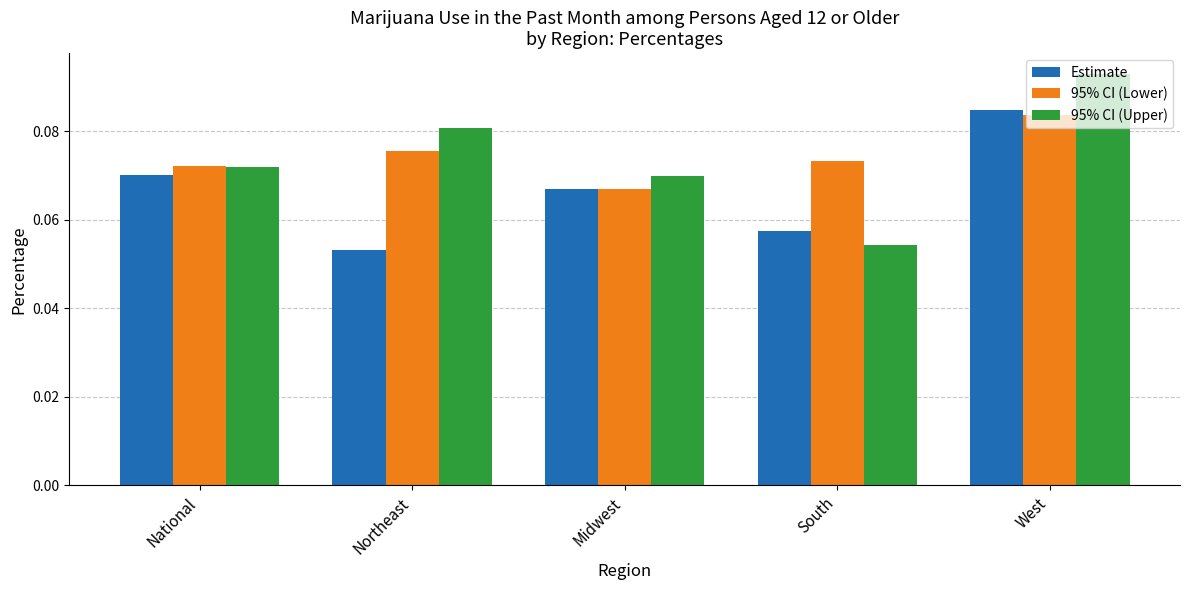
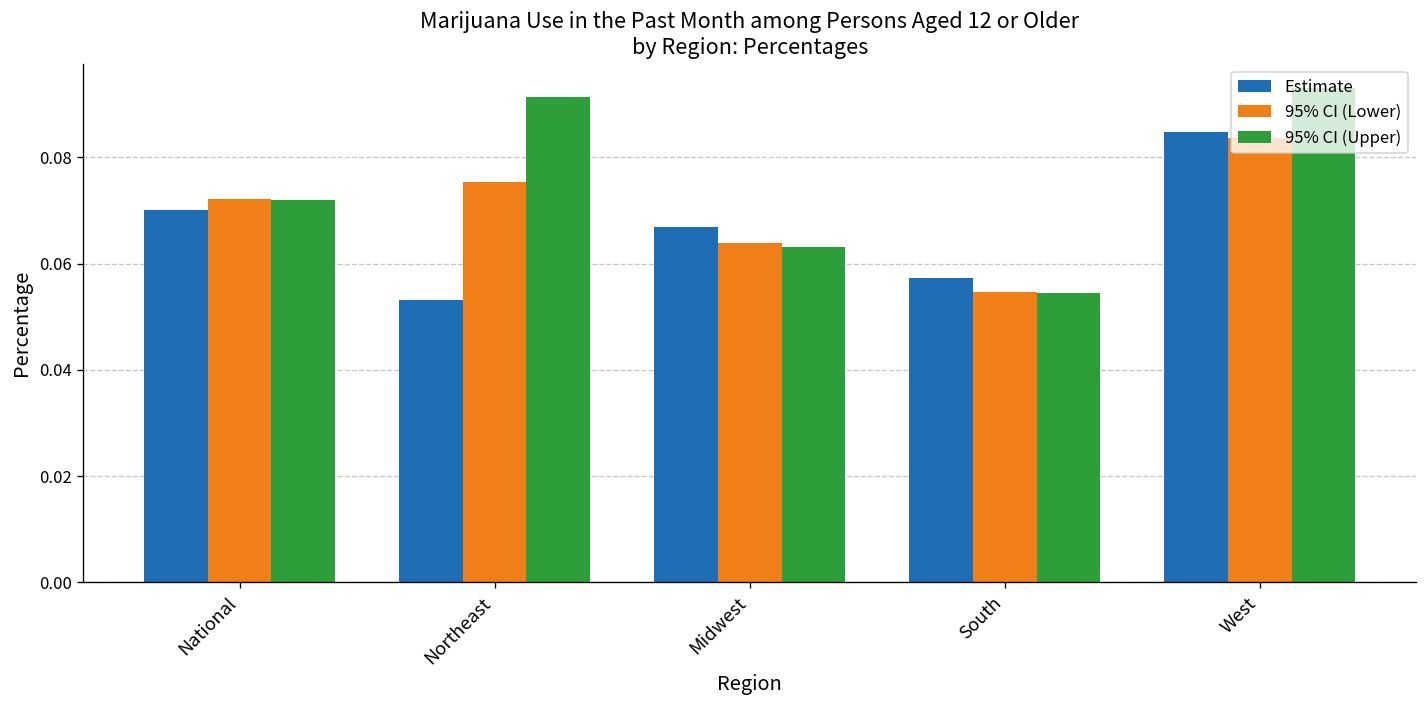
  {
    "Estimate": {
      "National": 0.070,
      "Northeast": 0.053,
      "Midwest": 0.067,
      "South": 0.057,
      "West": 0.085
    },
    "95% CI (Lower)": {
      "National": 0.072,
      "Northeast": 0.075,
-     "Midwest": 0.067,
-     "South": 0.073
+     "Midwest": 0.064,
+     "South": 0.055
    },
    "95% CI (Upper)": {
      "National": 0.072,
-     "Northeast": 0.081,
-     "Midwest": 0.070,
+     "Northeast": 0.091,
+     "Midwest": 0.063,
      "South": 0.054
    }
  }
